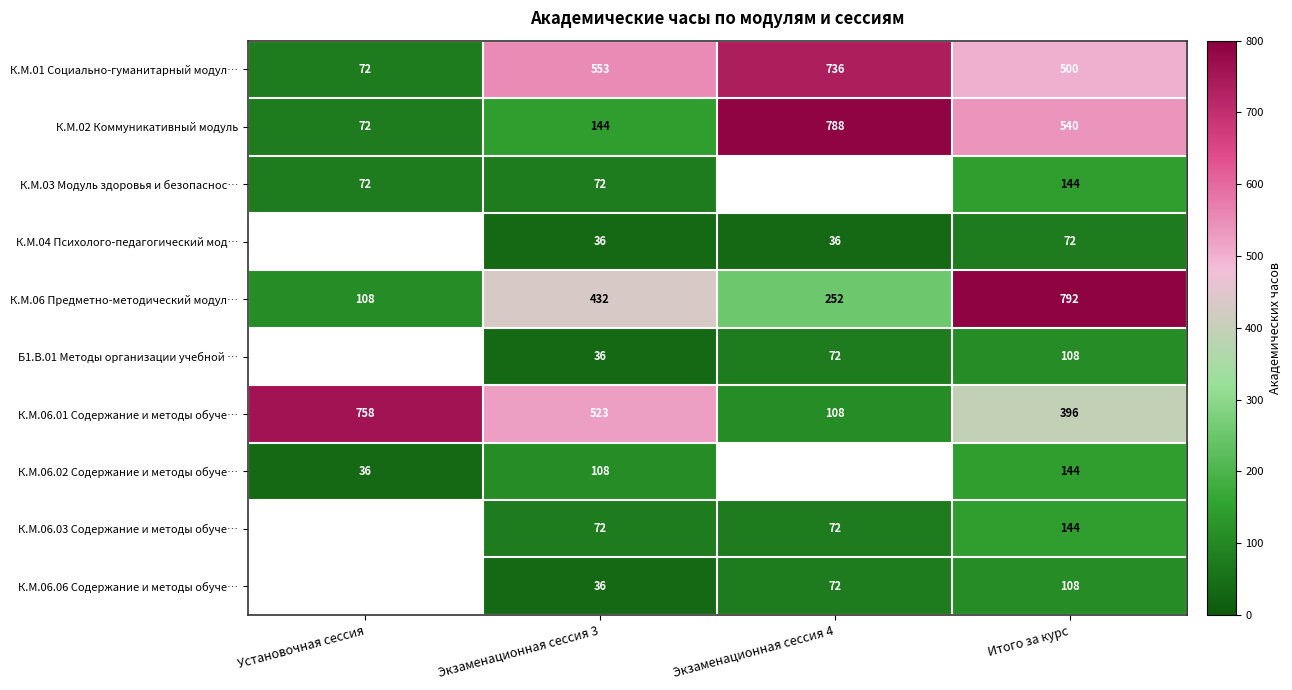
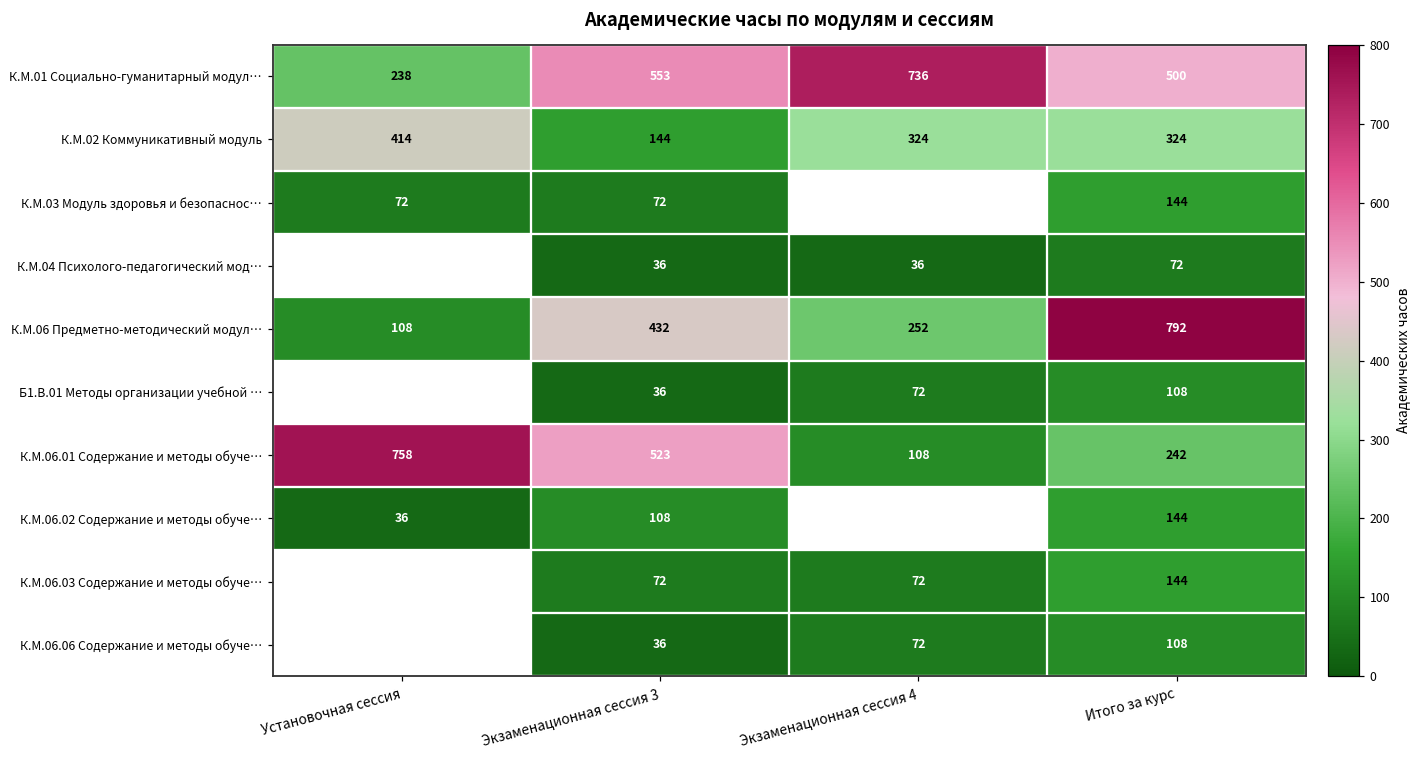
  {
    "К.М.01 Социально-гуманитарный модул…": {
-     "Установочная сессия": 72,
+     "Установочная сессия": 238,
      "Экзаменационная сессия 3": 553,
      "Экзаменационная сессия 4": 736,
      "Итого за курс": 500
    },
    "К.М.02 Коммуникативный модуль": {
-     "Установочная сессия": 72,
+     "Установочная сессия": 414,
      "Экзаменационная сессия 3": 144,
-     "Экзаменационная сессия 4": 788,
-     "Итого за курс": 540
+     "Экзаменационная сессия 4": 324,
+     "Итого за курс": 324
    },
    "К.М.03 Модуль здоровья и безопаснос…": {
      "Установочная сессия": 72,
      "Экзаменационная сессия 3": 72,
      "Итого за курс": 144
    },
    "К.М.04 Психолого-педагогический мод…": {
      "Экзаменационная сессия 3": 36,
      "Экзаменационная сессия 4": 36,
      "Итого за курс": 72
    },
    "К.М.06 Предметно-методический модул…": {
      "Установочная сессия": 108,
      "Экзаменационная сессия 3": 432,
      "Экзаменационная сессия 4": 252,
      "Итого за курс": 792
    },
    "Б1.В.01 Методы организации учебной …": {
      "Экзаменационная сессия 3": 36,
      "Экзаменационная сессия 4": 72,
      "Итого за курс": 108
    },
    "К.М.06.01 Содержание и методы обуче…": {
      "Установочная сессия": 758,
      "Экзаменационная сессия 3": 523,
      "Экзаменационная сессия 4": 108,
-     "Итого за курс": 396
+     "Итого за курс": 242
    },
    "К.М.06.02 Содержание и методы обуче…": {
      "Установочная сессия": 36,
      "Экзаменационная сессия 3": 108,
      "Итого за курс": 144
    },
    "К.М.06.03 Содержание и методы обуче…": {
      "Экзаменационная сессия 3": 72,
      "Экзаменационная сессия 4": 72,
      "Итого за курс": 144
    },
    "К.М.06.06 Содержание и методы обуче…": {
      "Экзаменационная сессия 3": 36,
      "Экзаменационная сессия 4": 72,
      "Итого за курс": 108
    }
  }
